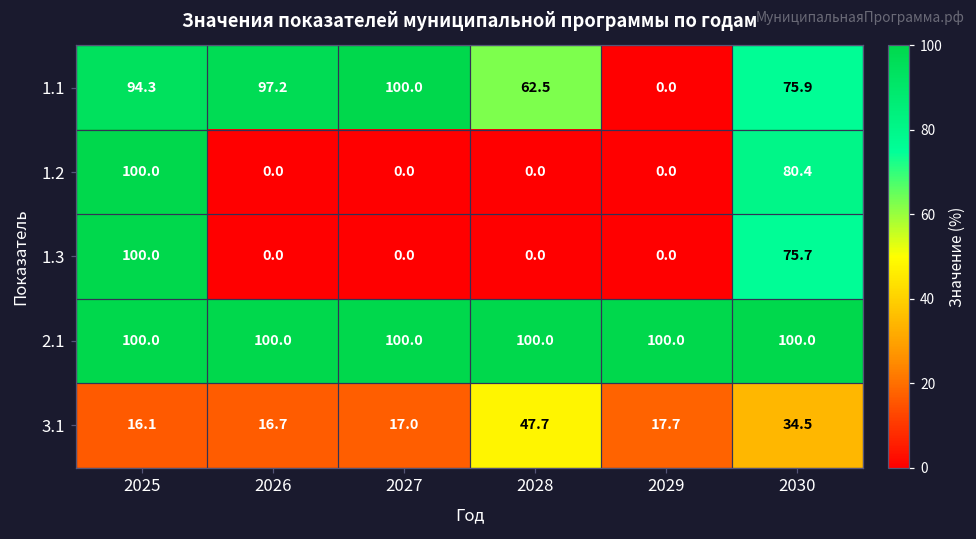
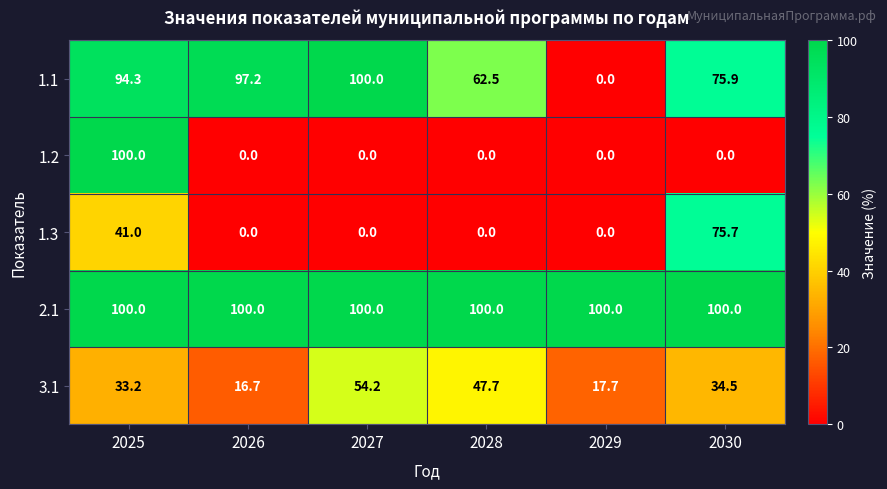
  {
    "1.1": {
      "2025": 94.3,
      "2026": 97.2,
      "2027": 100.0,
      "2028": 62.5,
      "2029": 0.0,
      "2030": 75.9
    },
    "1.2": {
      "2025": 100.0,
      "2026": 0.0,
      "2027": 0.0,
      "2028": 0.0,
      "2029": 0.0,
-     "2030": 80.4
+     "2030": 0.0
    },
    "1.3": {
-     "2025": 100.0,
+     "2025": 41.0,
      "2026": 0.0,
      "2027": 0.0,
      "2028": 0.0,
      "2029": 0.0,
      "2030": 75.7
    },
    "2.1": {
      "2025": 100.0,
      "2026": 100.0,
      "2027": 100.0,
      "2028": 100.0,
      "2029": 100.0,
      "2030": 100.0
    },
    "3.1": {
-     "2025": 16.1,
+     "2025": 33.2,
      "2026": 16.7,
-     "2027": 17.0,
+     "2027": 54.2,
      "2028": 47.7,
      "2029": 17.7,
      "2030": 34.5
    }
  }
